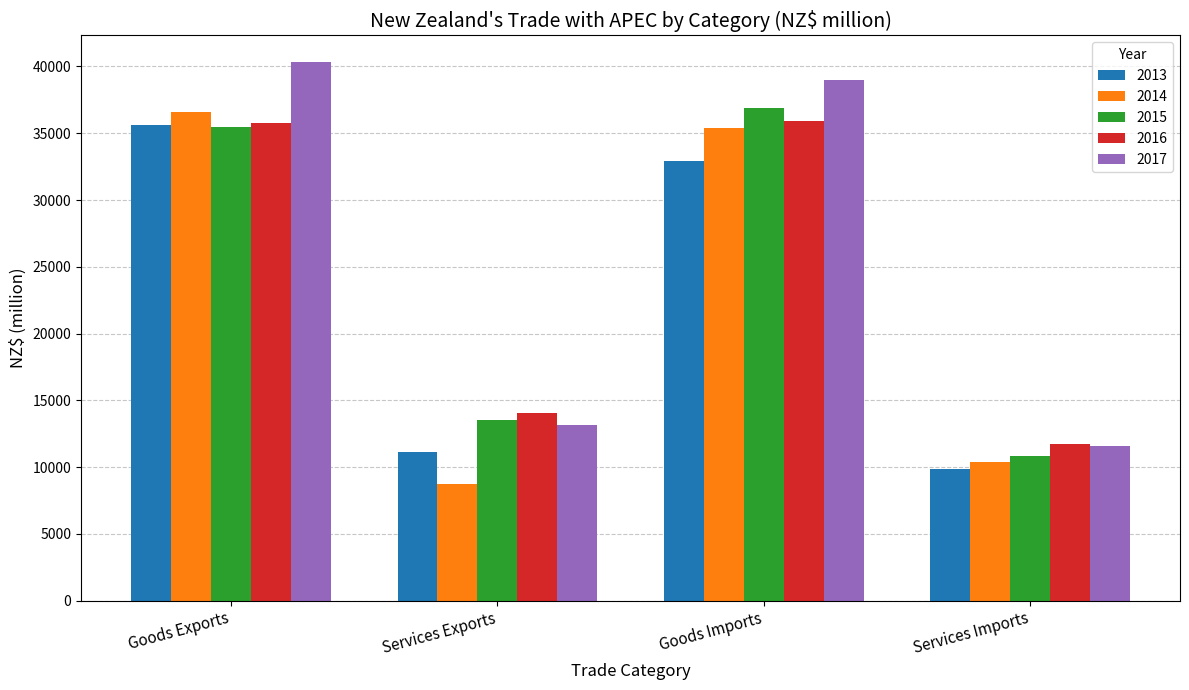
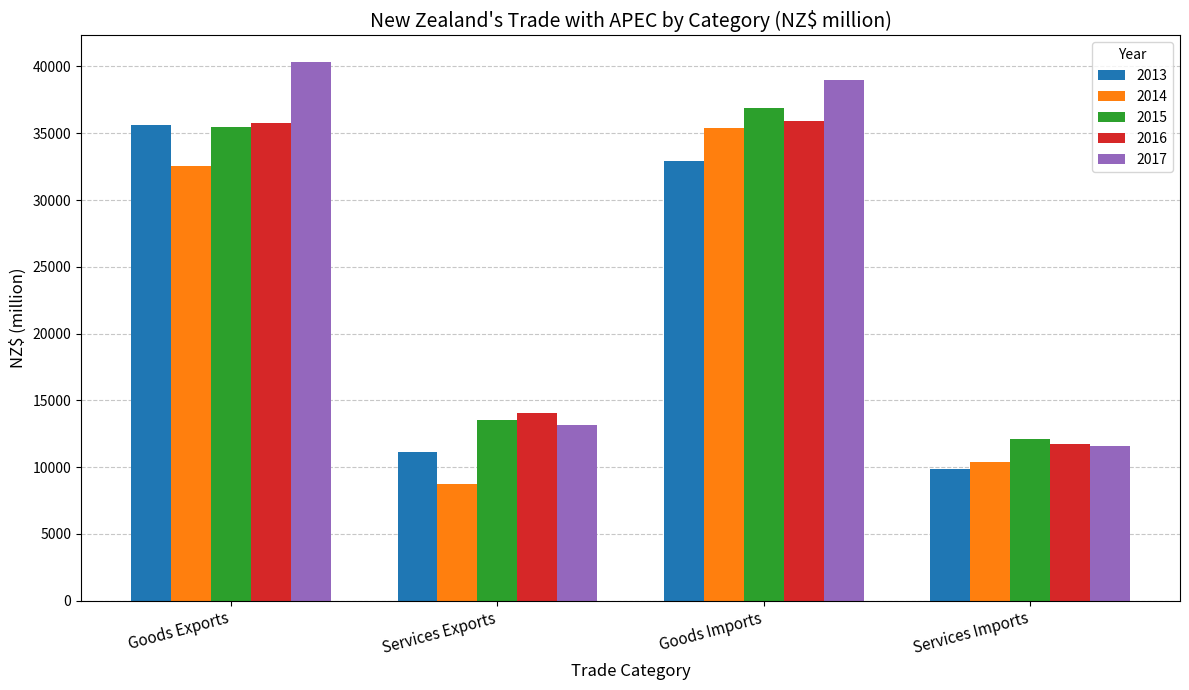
  {
    "2013": {
      "Goods Exports": 35600,
      "Services Exports": 11100,
      "Goods Imports": 32900,
      "Services Imports": 9800
    },
    "2014": {
-     "Goods Exports": 36600,
+     "Goods Exports": 32500,
      "Services Exports": 8800,
      "Goods Imports": 35400,
      "Services Imports": 10400
    },
    "2015": {
      "Goods Exports": 35500,
      "Services Exports": 13500,
      "Goods Imports": 36900,
-     "Services Imports": 10800
+     "Services Imports": 12100
    },
    "2016": {
      "Goods Exports": 35800,
      "Services Exports": 14000,
      "Goods Imports": 35900,
      "Services Imports": 11800
    },
    "2017": {
      "Goods Exports": 40300,
      "Services Exports": 13100,
      "Goods Imports": 39000,
      "Services Imports": 11600
    }
  }
